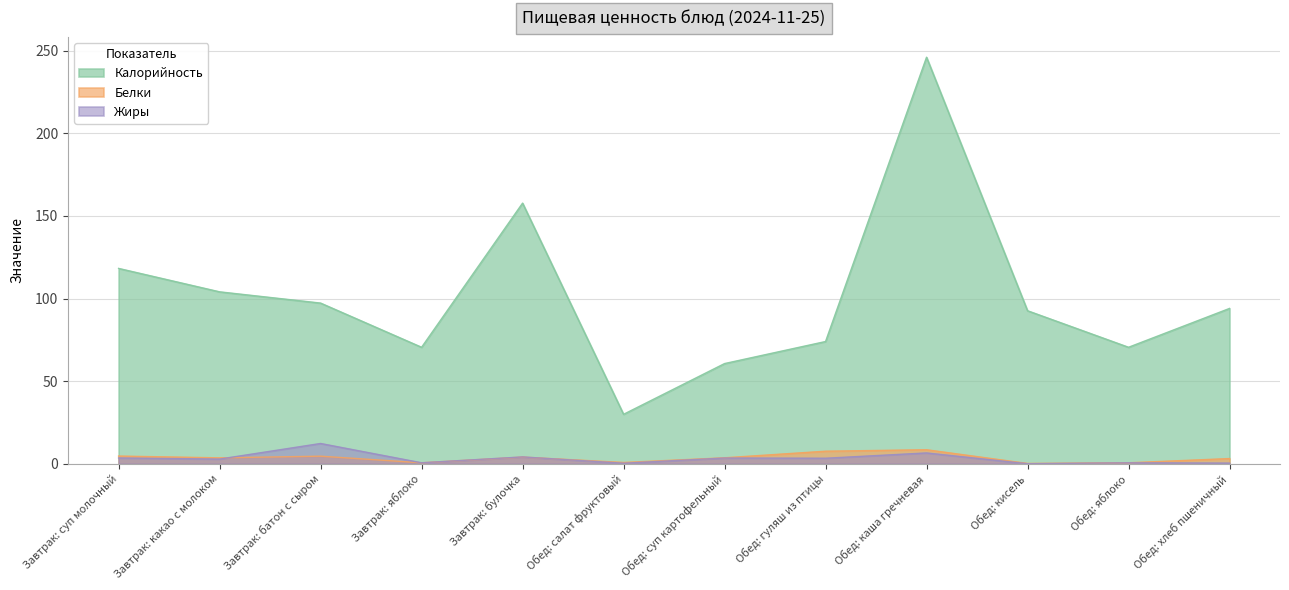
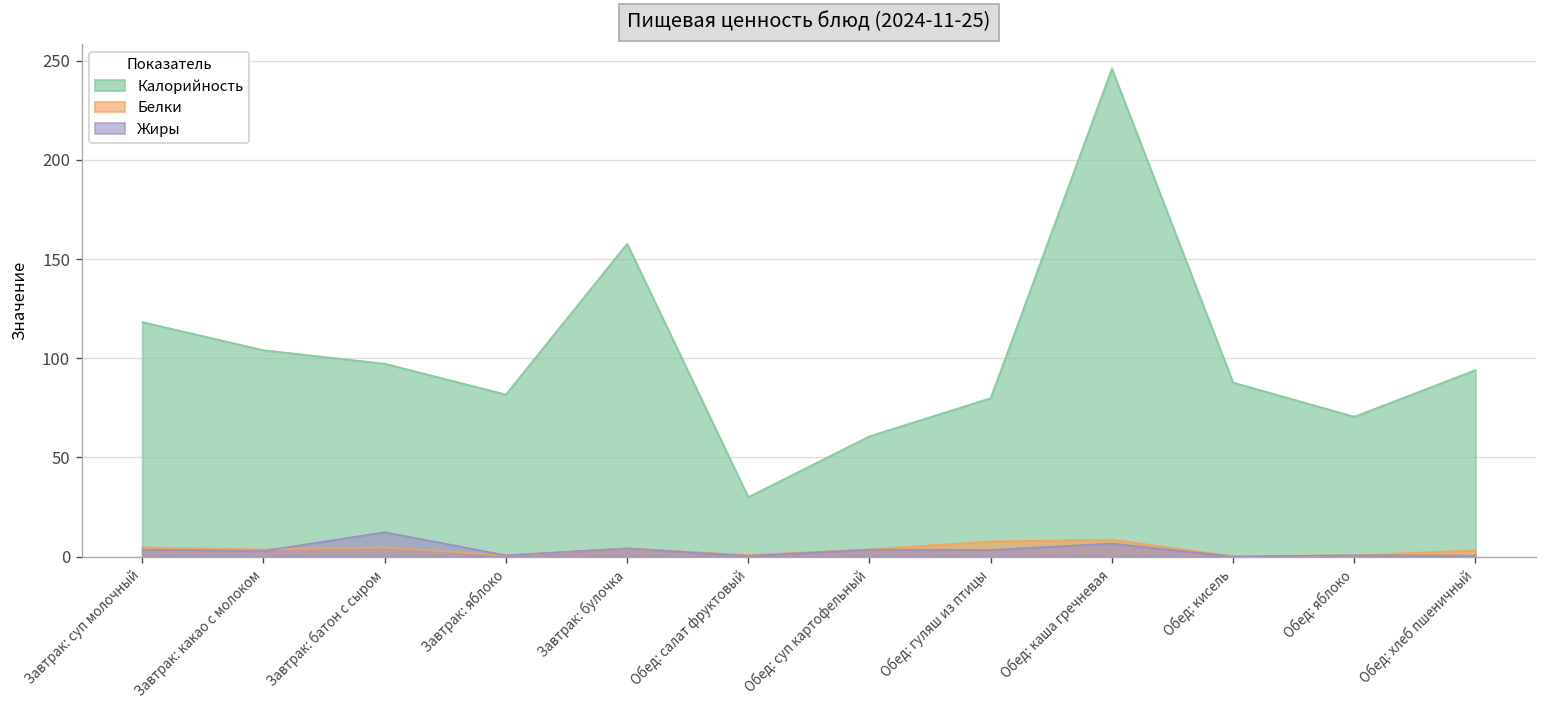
  {
    "Калорийность": {
      "Завтрак: суп молочный": 118,
      "Завтрак: какао с молоком": 104,
      "Завтрак: батон с сыром": 97,
-     "Завтрак: яблоко": 71,
+     "Завтрак: яблоко": 82,
      "Завтрак: булочка": 158,
      "Обед: салат фруктовый": 30,
      "Обед: суп картофельный": 61,
-     "Обед: гуляш из птицы": 74,
+     "Обед: гуляш из птицы": 80,
      "Обед: каша гречневая": 246,
-     "Обед: кисель": 93,
+     "Обед: кисель": 88,
      "Обед: яблоко": 71,
      "Обед: хлеб пшеничный": 94
    },
    "Белки": {
      "Завтрак: батон с сыром": 5,
      "Обед: гуляш из птицы": 8,
      "Обед: каша гречневая": 8,
      "Обед: хлеб пшеничный": 3
    },
    "Жиры": {
      "Завтрак: батон с сыром": 12,
      "Обед: гуляш из птицы": 3,
      "Обед: каша гречневая": 7,
      "Обед: хлеб пшеничный": 0
    }
  }
